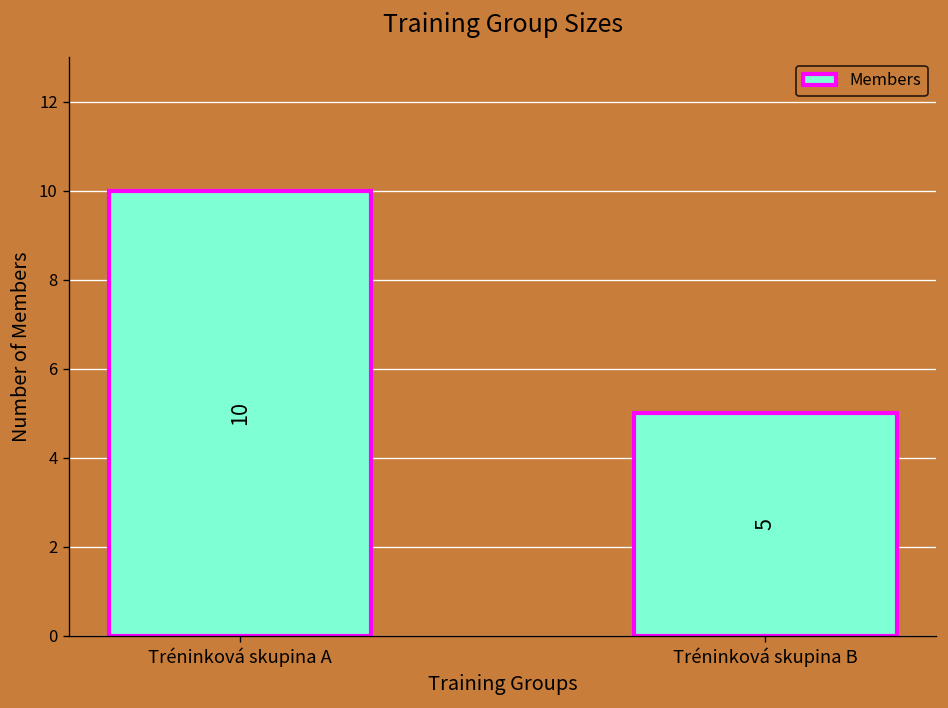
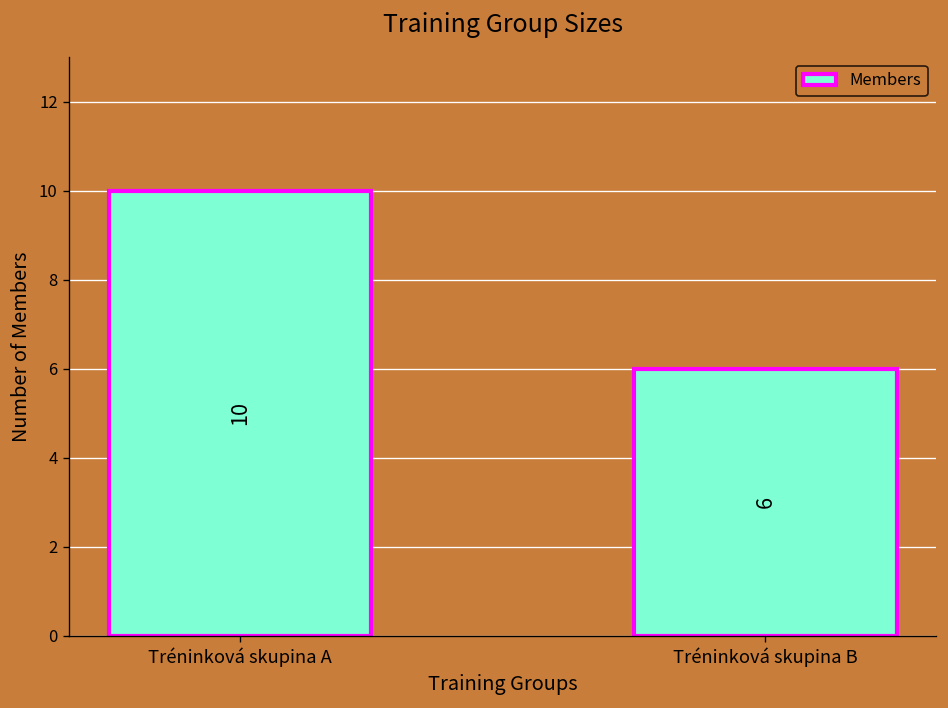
  {
    "Tréninková skupina A": 10,
-   "Tréninková skupina B": 5
+   "Tréninková skupina B": 6
  }
